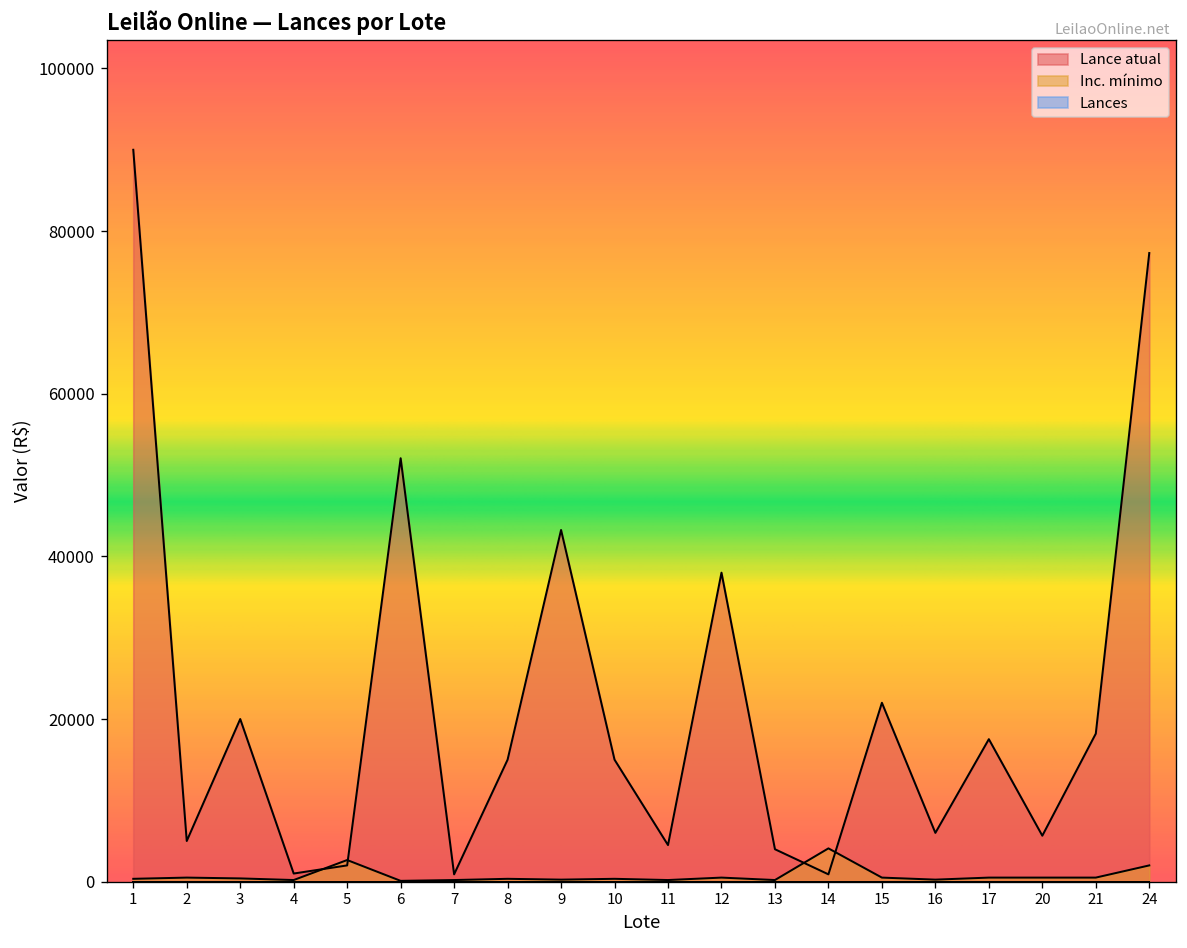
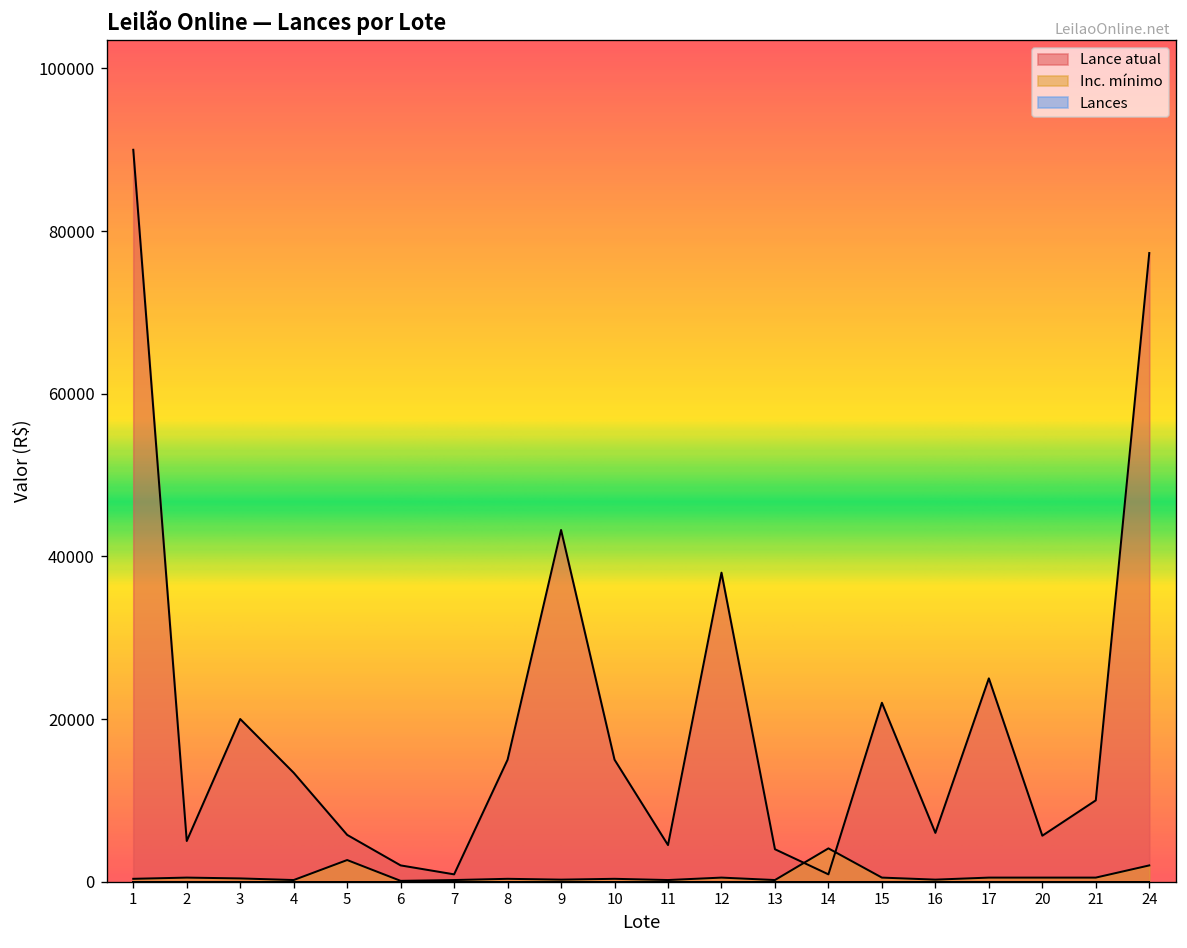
  {
    "Lance atual": {
      "1": 90000,
      "2": 5000,
      "3": 20000,
-     "4": 1000,
-     "5": 2000,
-     "6": 52000,
+     "4": 13000,
+     "5": 6000,
+     "6": 2000,
      "7": 1000,
      "8": 15000,
      "9": 43000,
      "10": 15000,
      "11": 5000,
      "12": 38000,
      "13": 4000,
      "14": 1000,
      "15": 22000,
      "16": 6000,
-     "17": 18000,
+     "17": 25000,
      "20": 6000,
-     "21": 18000,
+     "21": 10000,
      "24": 77000
    },
    "Inc. mínimo": {
      "2": 1000,
      "3": 0,
      "5": 3000,
      "12": 1000,
      "14": 4000,
      "15": 1000,
      "17": 1000,
      "20": 1000,
      "21": 1000,
      "24": 2000
    },
    "Lances": {
      "2": 0,
      "3": 0,
      "5": 0,
      "12": 0,
      "14": 0,
      "15": 0,
      "17": 0,
      "20": 0,
      "21": 0,
      "24": 0
    }
  }
